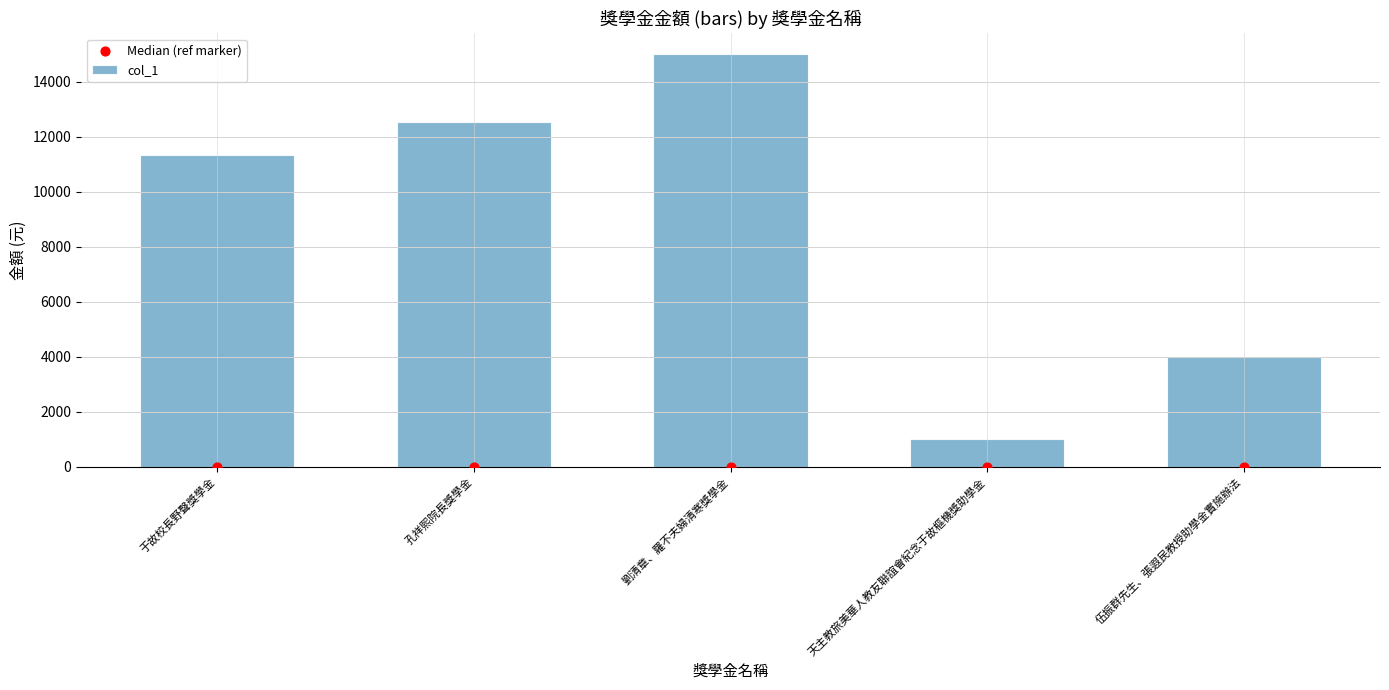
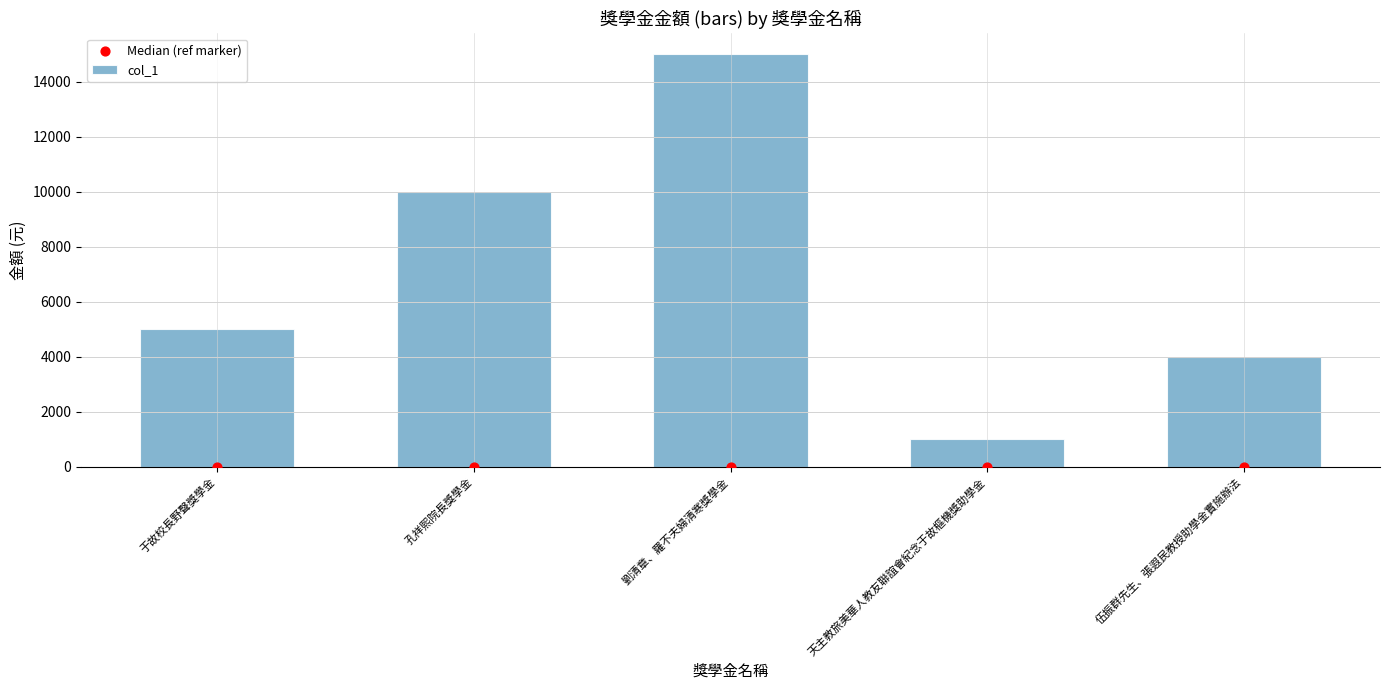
  {
    "col_1": {
-     "于故校長野聲獎學金": 11300,
-     "孔祥熙院長獎學金": 12500,
+     "于故校長野聲獎學金": 5000,
+     "孔祥熙院長獎學金": 10000,
      "劉清章、羅不夫婦清寒獎學金": 15000,
      "天主教旅美華人教友聯誼會紀念于故樞機獎助學金": 1000,
      "伍振群先生、張遐民教授助學金實施辦法": 4000
    }
  }
